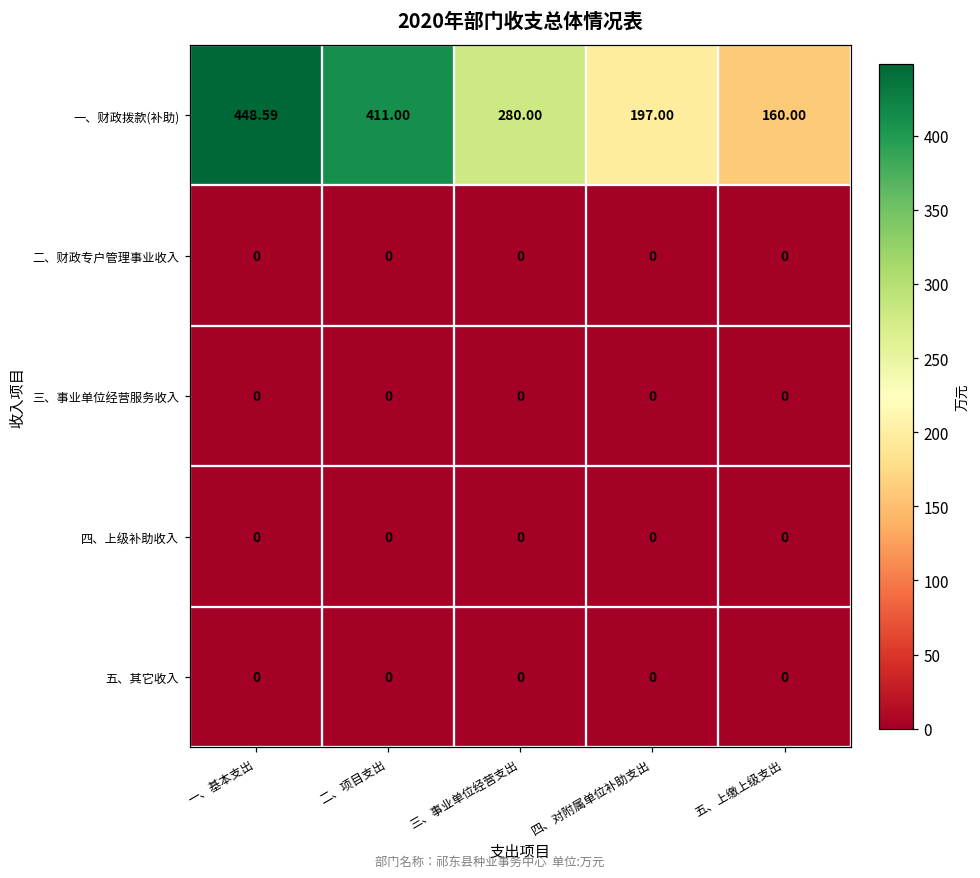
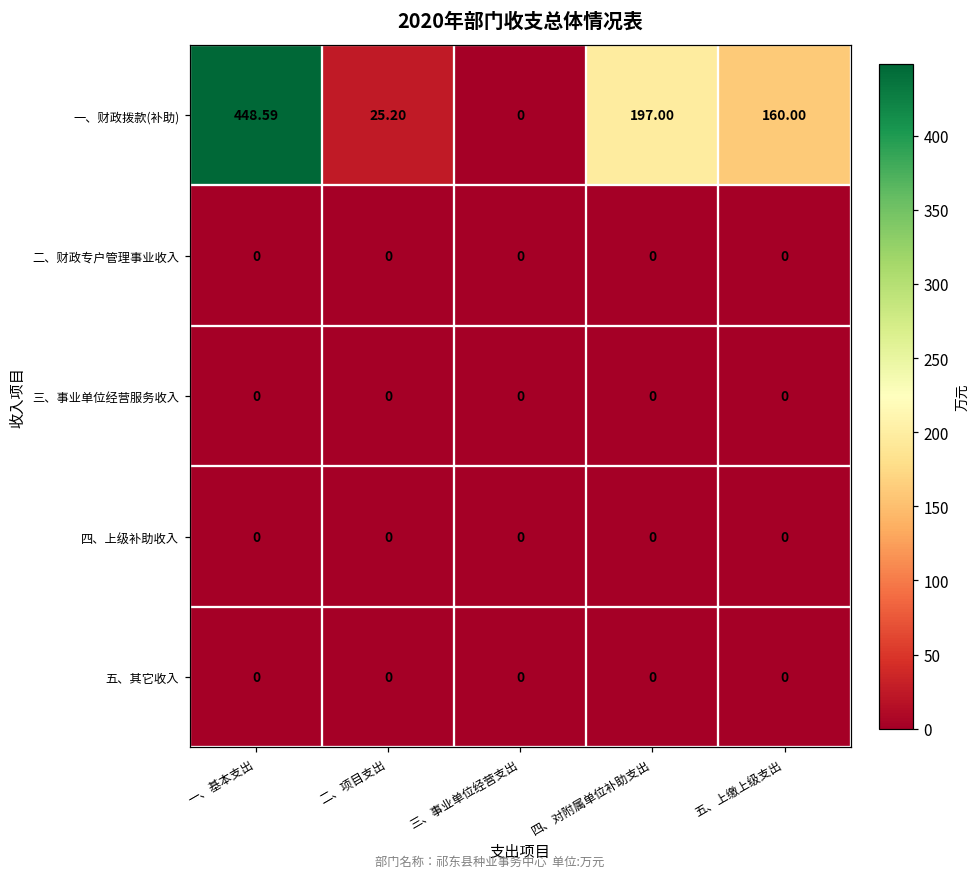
  {
    "一、财政拨款(补助)": {
      "一、基本支出": 448.59,
-     "二、项目支出": 411.00,
-     "三、事业单位经营支出": 280.00,
+     "二、项目支出": 25.20,
+     "三、事业单位经营支出": 0,
      "四、对附属单位补助支出": 197.00,
      "五、上缴上级支出": 160.00
    },
    "二、财政专户管理事业收入": {
      "一、基本支出": 0,
      "二、项目支出": 0,
      "三、事业单位经营支出": 0,
      "四、对附属单位补助支出": 0,
      "五、上缴上级支出": 0
    },
    "三、事业单位经营服务收入": {
      "一、基本支出": 0,
      "二、项目支出": 0,
      "三、事业单位经营支出": 0,
      "四、对附属单位补助支出": 0,
      "五、上缴上级支出": 0
    },
    "四、上级补助收入": {
      "一、基本支出": 0,
      "二、项目支出": 0,
      "三、事业单位经营支出": 0,
      "四、对附属单位补助支出": 0,
      "五、上缴上级支出": 0
    },
    "五、其它收入": {
      "一、基本支出": 0,
      "二、项目支出": 0,
      "三、事业单位经营支出": 0,
      "四、对附属单位补助支出": 0,
      "五、上缴上级支出": 0
    }
  }
